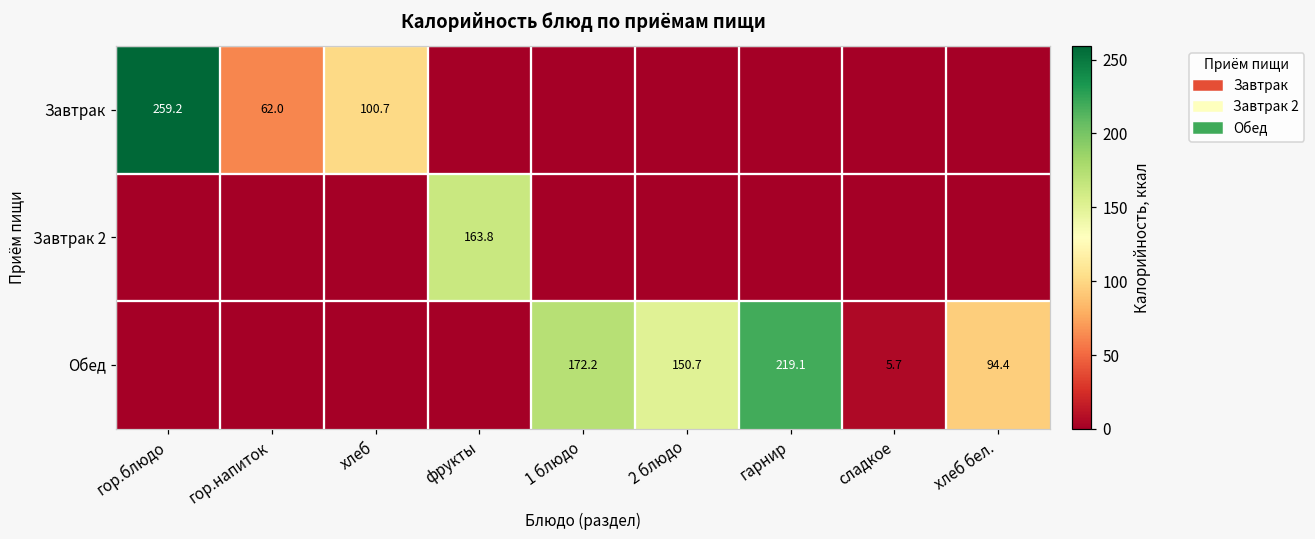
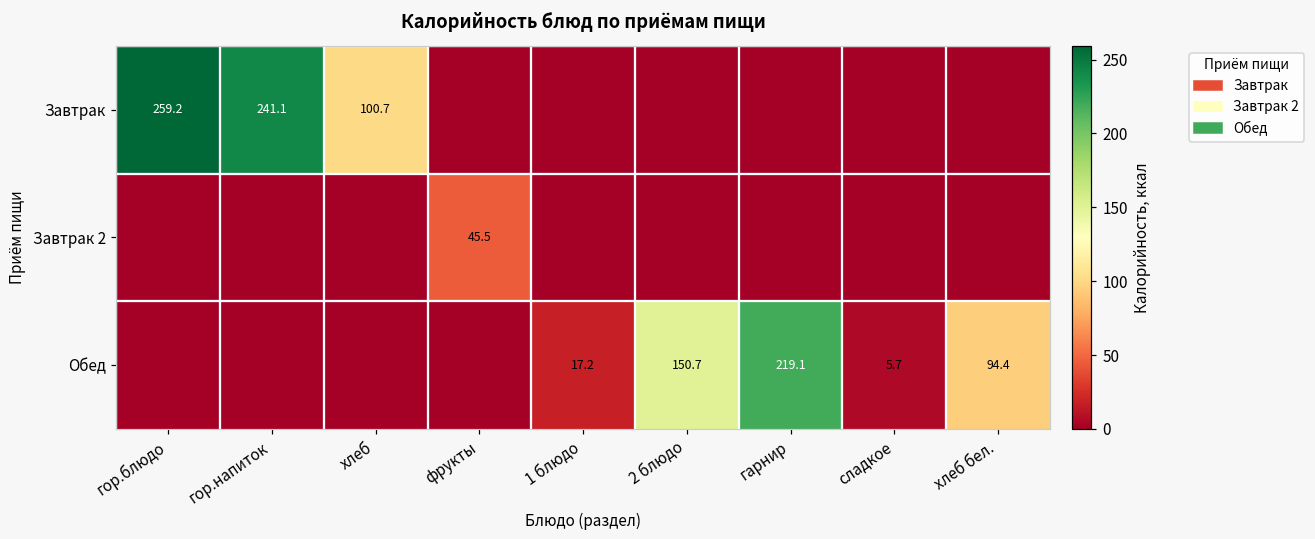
  {
    "Завтрак": {
      "гор.блюдо": 259.2,
-     "гор.напиток": 62.0,
+     "гор.напиток": 241.1,
      "хлеб": 100.7
    },
    "Завтрак 2": {
-     "фрукты": 163.8
+     "фрукты": 45.5
    },
    "Обед": {
-     "1 блюдо": 172.2,
+     "1 блюдо": 17.2,
      "2 блюдо": 150.7,
      "гарнир": 219.1,
      "сладкое": 5.7,
      "хлеб бел.": 94.4
    }
  }
